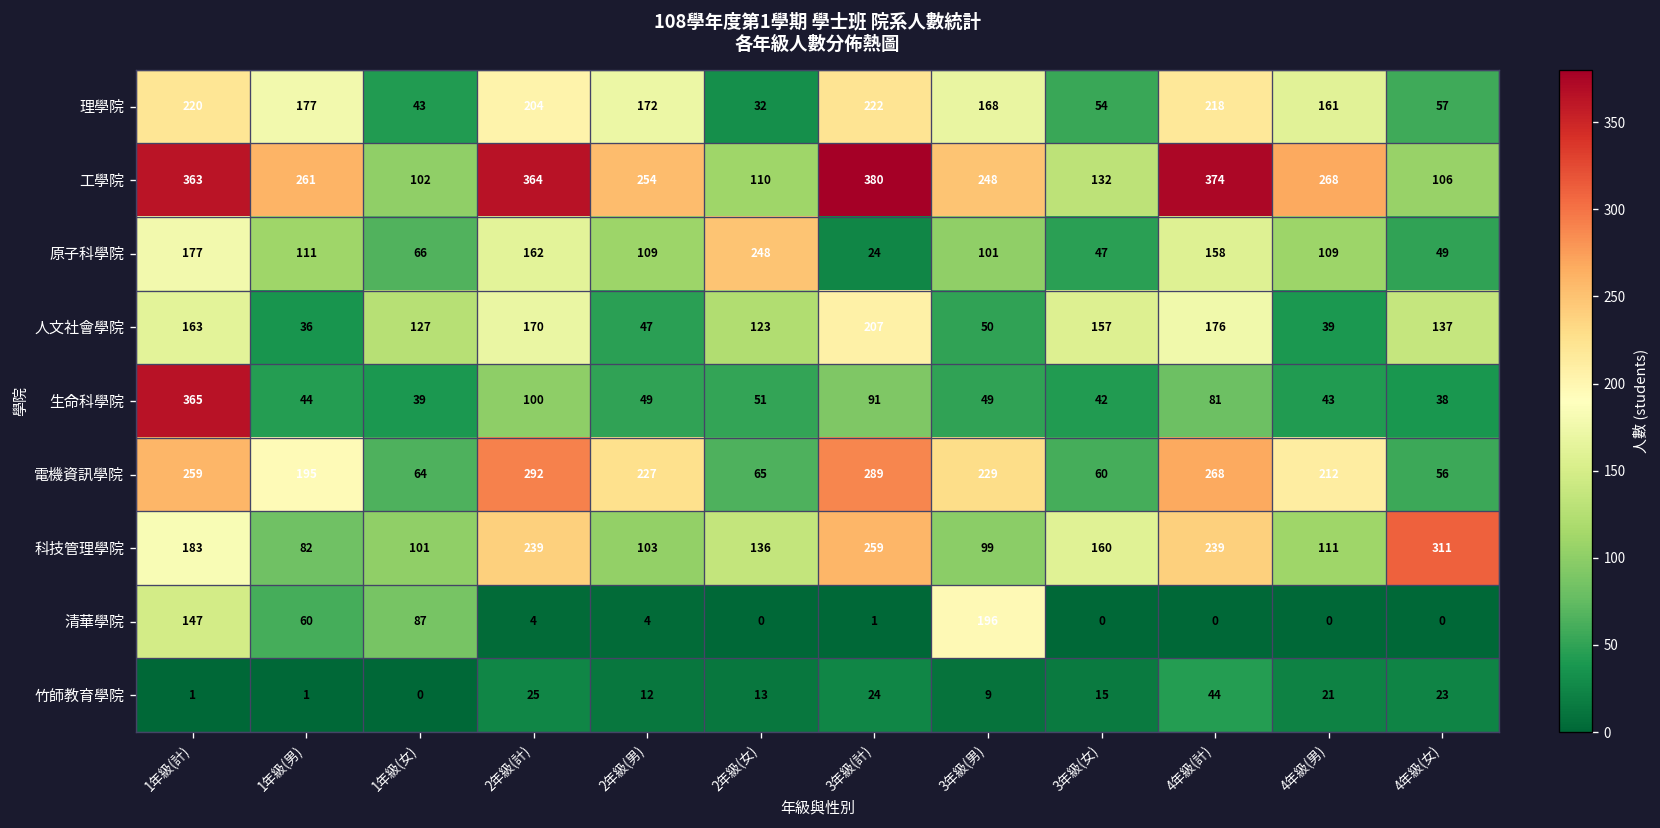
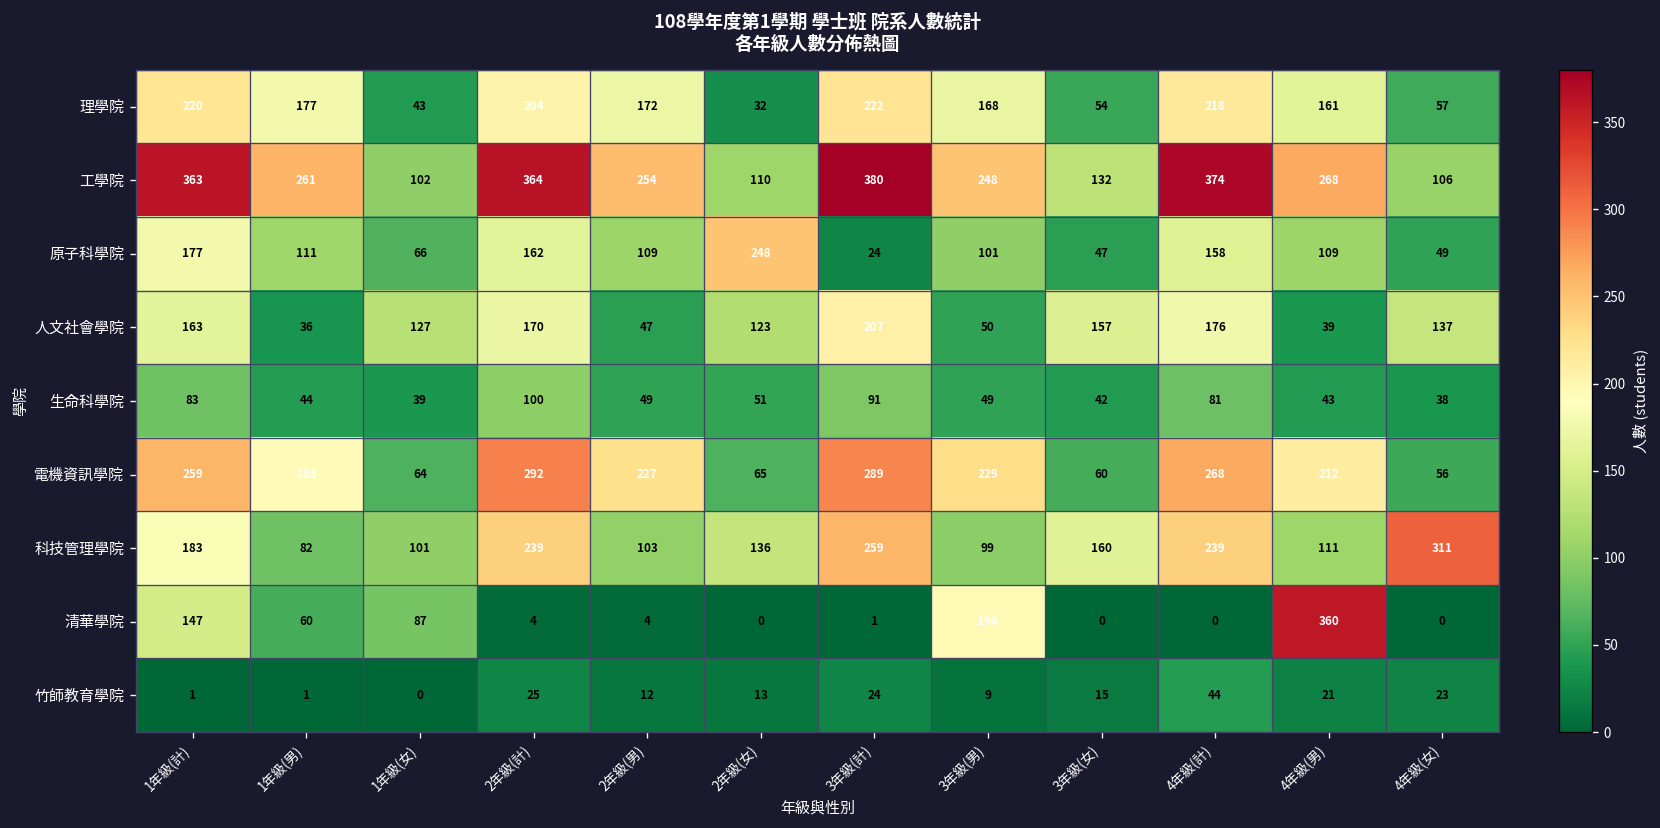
  {
    "理學院": {
      "1年級(計)": 220,
      "1年級(男)": 177,
      "1年級(女)": 43,
      "2年級(計)": 204,
      "2年級(男)": 172,
      "2年級(女)": 32,
      "3年級(計)": 222,
      "3年級(男)": 168,
      "3年級(女)": 54,
      "4年級(計)": 218,
      "4年級(男)": 161,
      "4年級(女)": 57
    },
    "工學院": {
      "1年級(計)": 363,
      "1年級(男)": 261,
      "1年級(女)": 102,
      "2年級(計)": 364,
      "2年級(男)": 254,
      "2年級(女)": 110,
      "3年級(計)": 380,
      "3年級(男)": 248,
      "3年級(女)": 132,
      "4年級(計)": 374,
      "4年級(男)": 268,
      "4年級(女)": 106
    },
    "原子科學院": {
      "1年級(計)": 177,
      "1年級(男)": 111,
      "1年級(女)": 66,
      "2年級(計)": 162,
      "2年級(男)": 109,
      "2年級(女)": 248,
      "3年級(計)": 24,
      "3年級(男)": 101,
      "3年級(女)": 47,
      "4年級(計)": 158,
      "4年級(男)": 109,
      "4年級(女)": 49
    },
    "人文社會學院": {
      "1年級(計)": 163,
      "1年級(男)": 36,
      "1年級(女)": 127,
      "2年級(計)": 170,
      "2年級(男)": 47,
      "2年級(女)": 123,
      "3年級(計)": 207,
      "3年級(男)": 50,
      "3年級(女)": 157,
      "4年級(計)": 176,
      "4年級(男)": 39,
      "4年級(女)": 137
    },
    "生命科學院": {
-     "1年級(計)": 365,
+     "1年級(計)": 83,
      "1年級(男)": 44,
      "1年級(女)": 39,
      "2年級(計)": 100,
      "2年級(男)": 49,
      "2年級(女)": 51,
      "3年級(計)": 91,
      "3年級(男)": 49,
      "3年級(女)": 42,
      "4年級(計)": 81,
      "4年級(男)": 43,
      "4年級(女)": 38
    },
    "電機資訊學院": {
      "1年級(計)": 259,
      "1年級(男)": 195,
      "1年級(女)": 64,
      "2年級(計)": 292,
      "2年級(男)": 227,
      "2年級(女)": 65,
      "3年級(計)": 289,
      "3年級(男)": 229,
      "3年級(女)": 60,
      "4年級(計)": 268,
      "4年級(男)": 212,
      "4年級(女)": 56
    },
    "科技管理學院": {
      "1年級(計)": 183,
      "1年級(男)": 82,
      "1年級(女)": 101,
      "2年級(計)": 239,
      "2年級(男)": 103,
      "2年級(女)": 136,
      "3年級(計)": 259,
      "3年級(男)": 99,
      "3年級(女)": 160,
      "4年級(計)": 239,
      "4年級(男)": 111,
      "4年級(女)": 311
    },
    "清華學院": {
      "1年級(計)": 147,
      "1年級(男)": 60,
      "1年級(女)": 87,
      "2年級(計)": 4,
      "2年級(男)": 4,
      "2年級(女)": 0,
      "3年級(計)": 1,
      "3年級(男)": 196,
      "3年級(女)": 0,
      "4年級(計)": 0,
-     "4年級(男)": 0,
+     "4年級(男)": 360,
      "4年級(女)": 0
    },
    "竹師教育學院": {
      "1年級(計)": 1,
      "1年級(男)": 1,
      "1年級(女)": 0,
      "2年級(計)": 25,
      "2年級(男)": 12,
      "2年級(女)": 13,
      "3年級(計)": 24,
      "3年級(男)": 9,
      "3年級(女)": 15,
      "4年級(計)": 44,
      "4年級(男)": 21,
      "4年級(女)": 23
    }
  }
